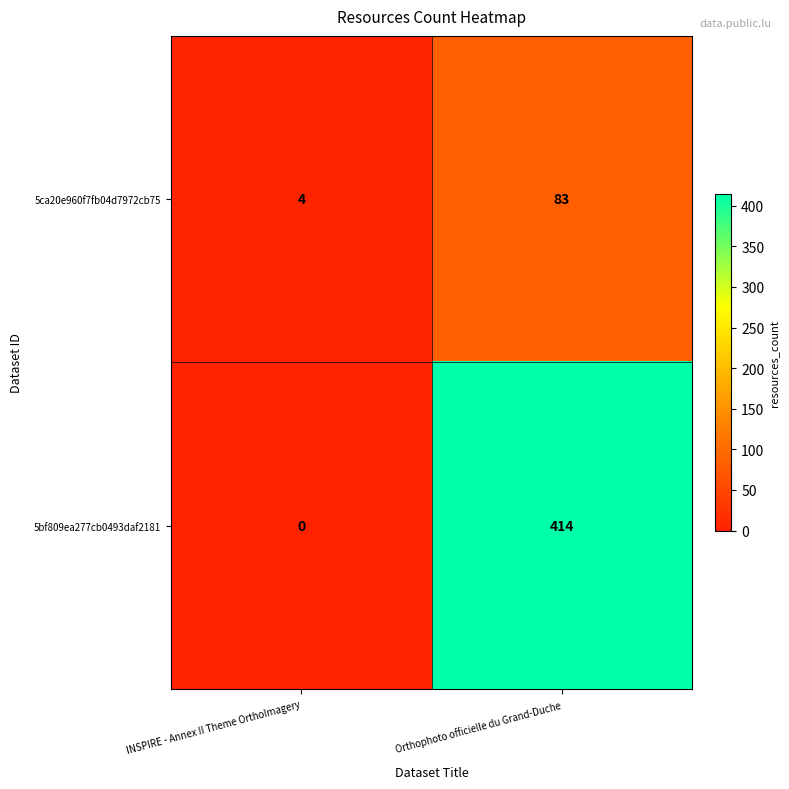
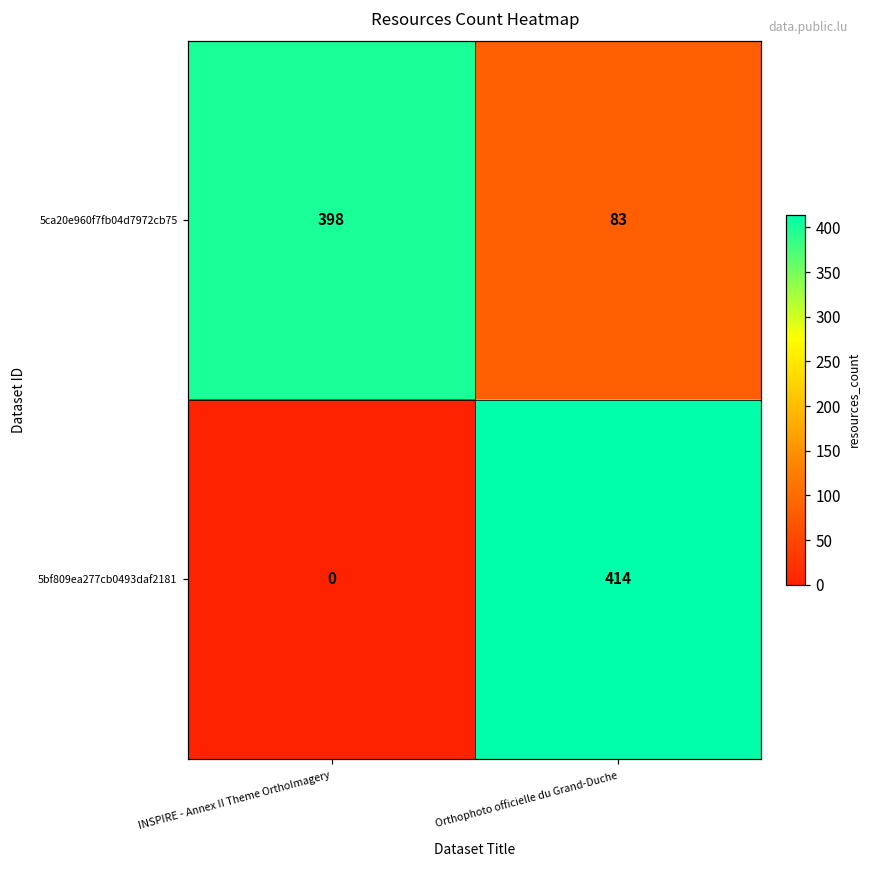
  {
    "5ca20e960f7fb04d7972cb75": {
-     "INSPIRE - Annex II Theme OrthoImagery": 4,
+     "INSPIRE - Annex II Theme OrthoImagery": 398,
      "Orthophoto officielle du Grand-Duche": 83
    },
    "5bf809ea277cb0493daf2181": {
      "INSPIRE - Annex II Theme OrthoImagery": 0,
      "Orthophoto officielle du Grand-Duche": 414
    }
  }
